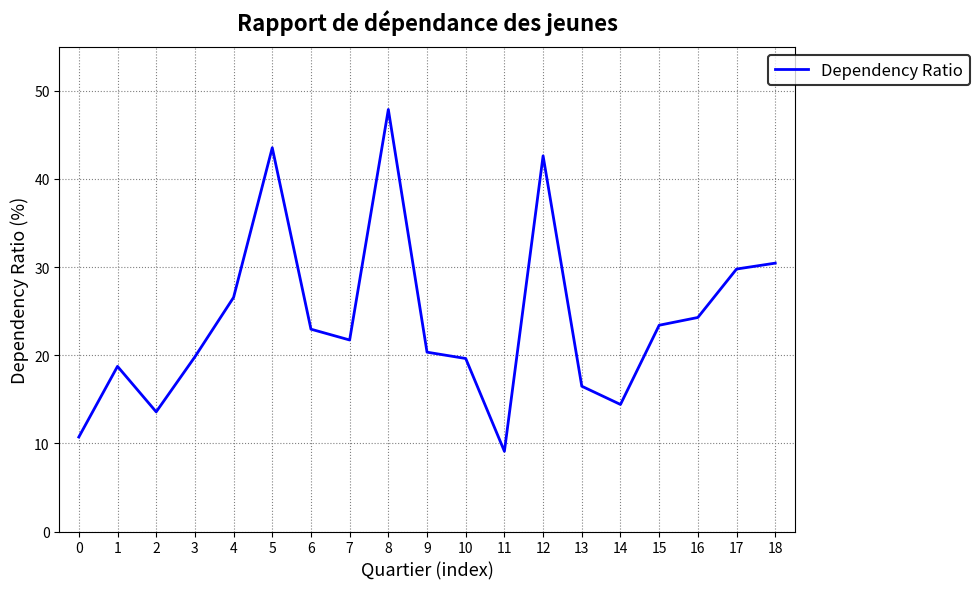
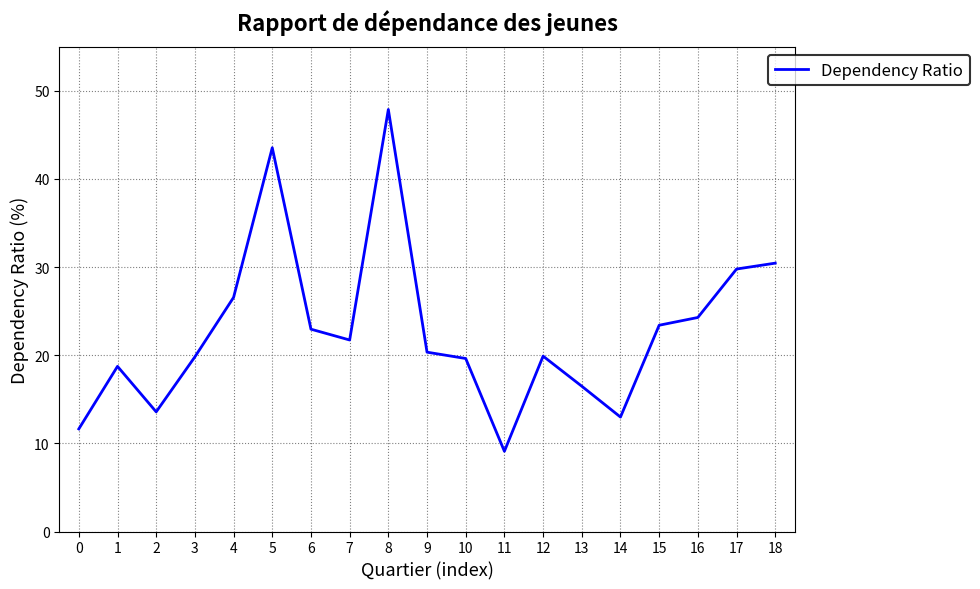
  {
-   "0": 11,
+   "0": 12,
    "1": 19,
    "2": 14,
    "3": 20,
    "4": 27,
    "5": 44,
    "6": 23,
    "7": 22,
    "8": 48,
    "9": 20,
    "10": 20,
    "11": 9,
-   "12": 43,
+   "12": 20,
    "13": 16,
-   "14": 14,
+   "14": 13,
    "15": 23,
    "16": 24,
    "17": 30,
    "18": 30
  }
